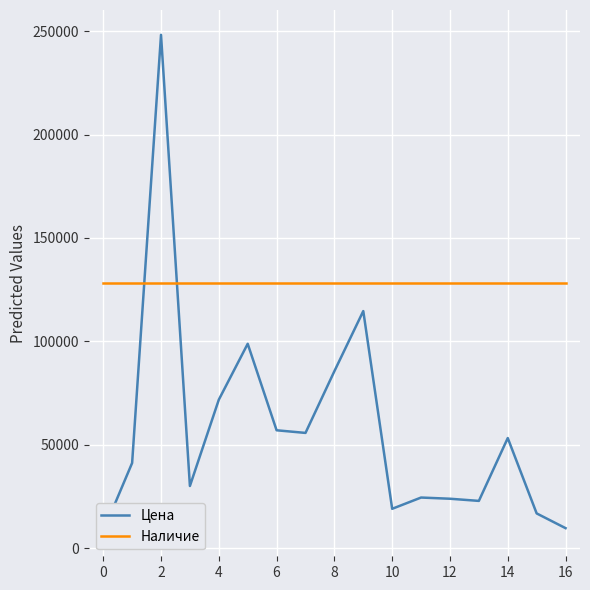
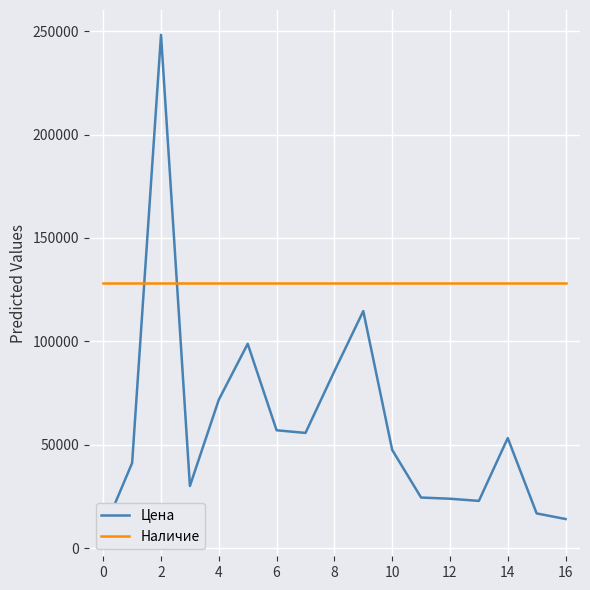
  {
    "Цена": {
      "2": 248000,
      "4": 72000,
      "6": 57000,
      "8": 86000,
-     "10": 19000,
+     "10": 48000,
      "12": 24000,
      "14": 53000,
-     "16": 10000
+     "16": 14000
    }
  }
